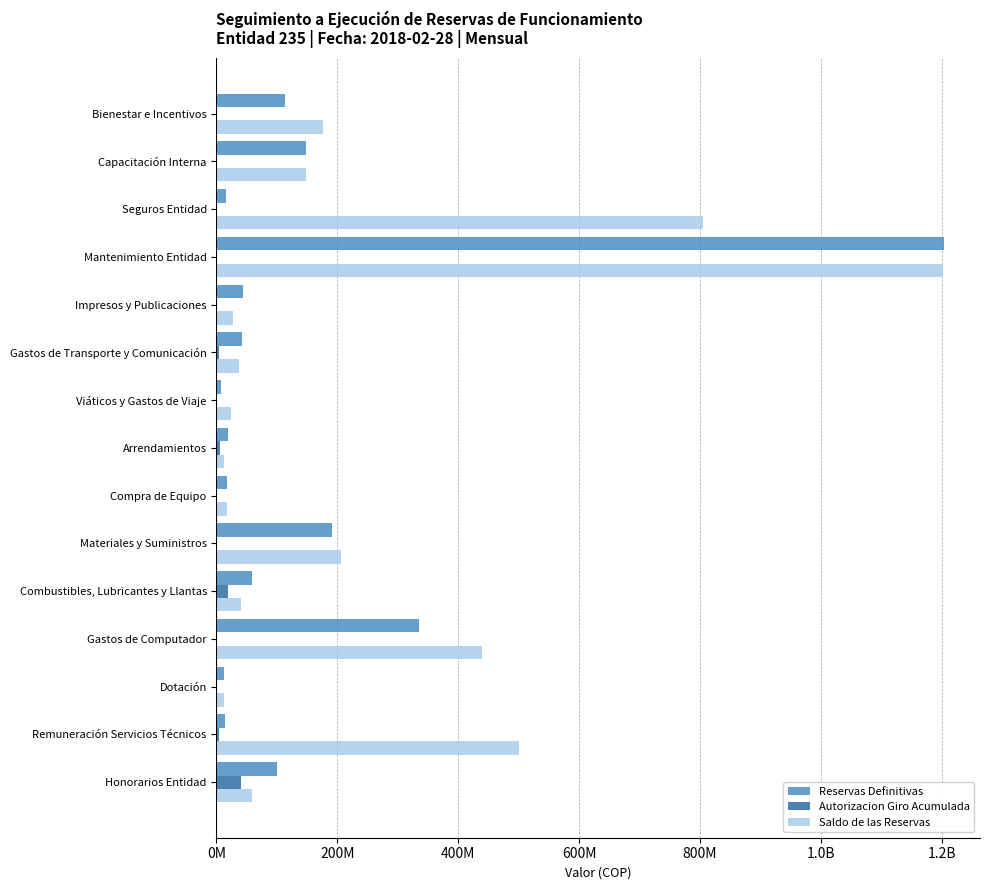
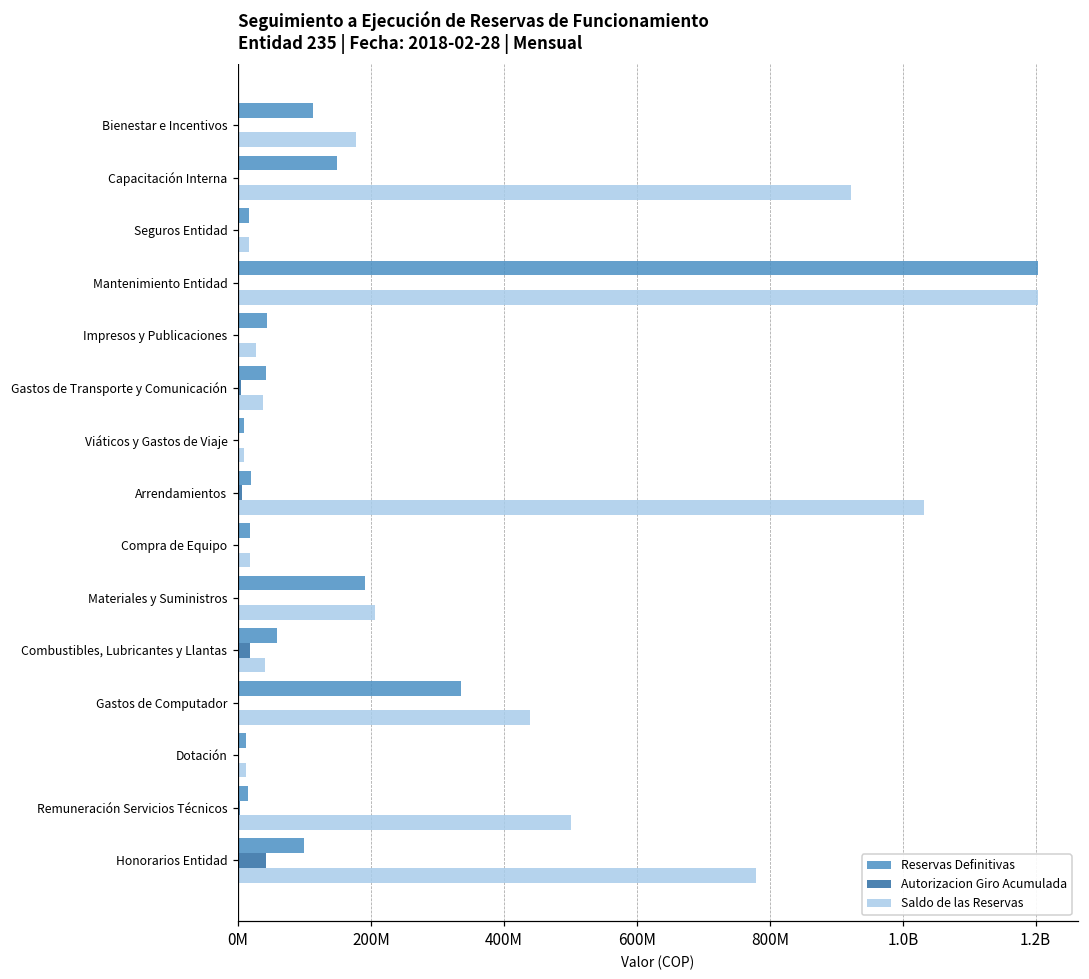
  {
    "Saldo de las Reservas": {
      "Bienestar e Incentivos": 180000000,
-     "Capacitación Interna": 150000000,
-     "Seguros Entidad": 800000000,
+     "Capacitación Interna": 920000000,
+     "Seguros Entidad": 20000000,
      "Mantenimiento Entidad": 1200000000,
      "Impresos y Publicaciones": 30000000,
      "Gastos de Transporte y Comunicación": 40000000,
-     "Viáticos y Gastos de Viaje": 20000000,
-     "Arrendamientos": 10000000,
+     "Viáticos y Gastos de Viaje": 10000000,
+     "Arrendamientos": 1030000000,
      "Compra de Equipo": 20000000,
      "Materiales y Suministros": 210000000,
      "Combustibles, Lubricantes y Llantas": 40000000,
      "Gastos de Computador": 440000000,
      "Dotación": 10000000,
      "Remuneración Servicios Técnicos": 500000000,
-     "Honorarios Entidad": 60000000
+     "Honorarios Entidad": 780000000
    }
  }
